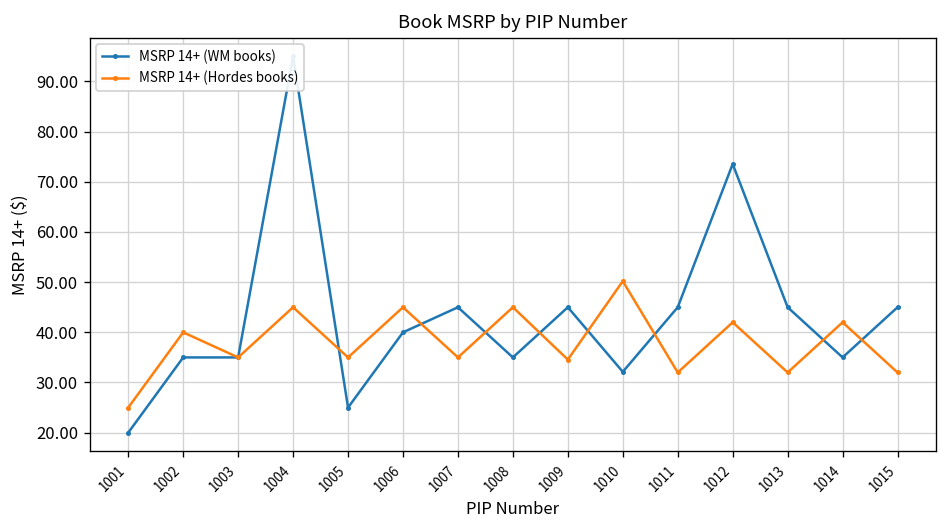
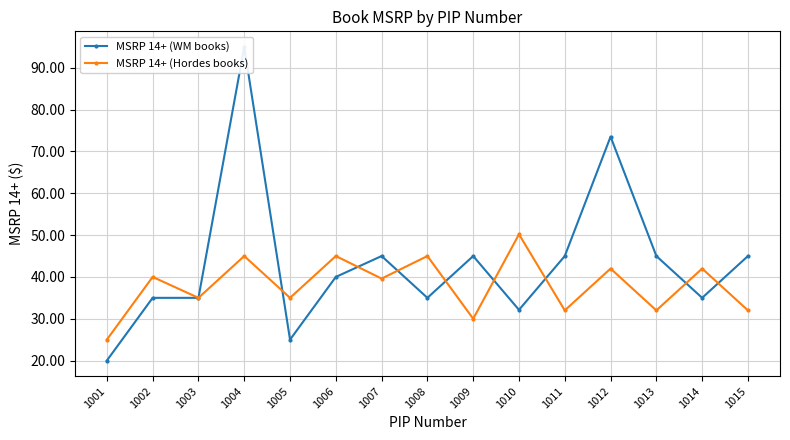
  {
    "MSRP 14+ (WM books)": {
      "1001": 20,
      "1002": 35,
      "1005": 25,
      "1006": 40,
      "1007": 45,
      "1008": 35,
      "1009": 45,
      "1010": 32,
      "1011": 45,
      "1012": 74,
      "1013": 45,
      "1014": 35,
      "1015": 45
    },
    "MSRP 14+ (Hordes books)": {
      "1001": 25,
      "1002": 40,
      "1004": 45,
      "1005": 35,
      "1006": 45,
-     "1007": 35,
+     "1007": 40,
      "1008": 45,
-     "1009": 35,
+     "1009": 30,
      "1010": 50,
      "1011": 32,
      "1012": 42,
      "1013": 32,
      "1014": 42,
      "1015": 32
    }
  }
